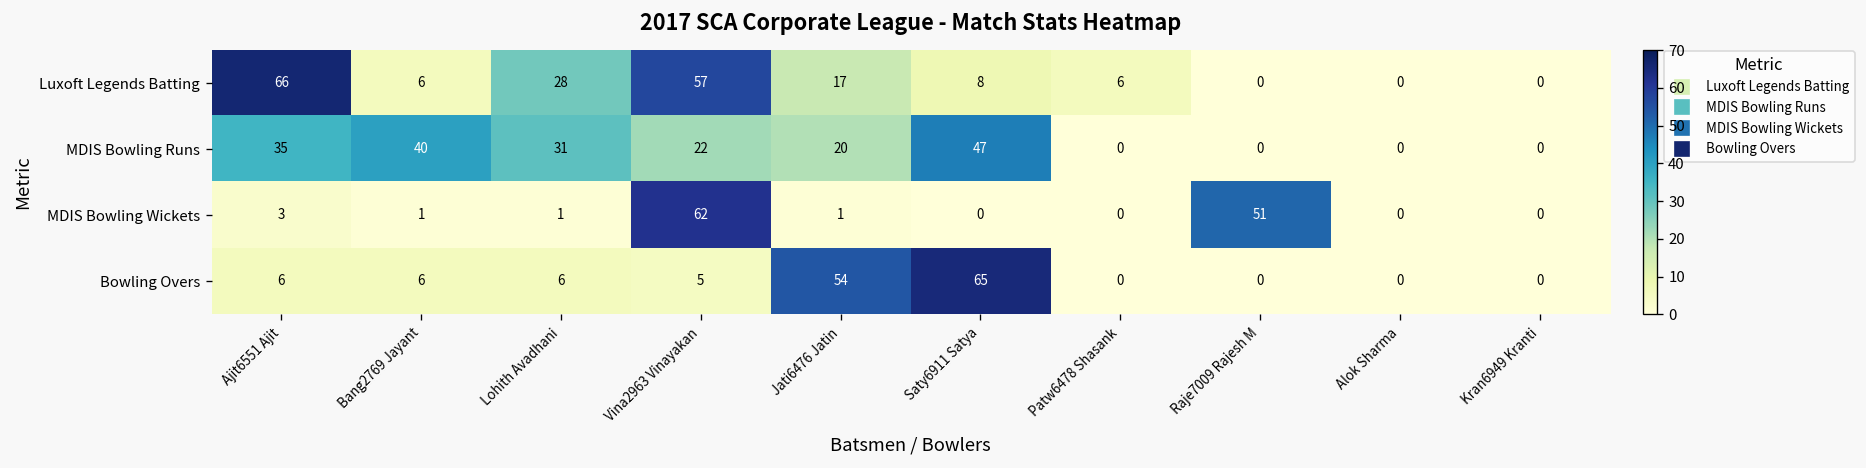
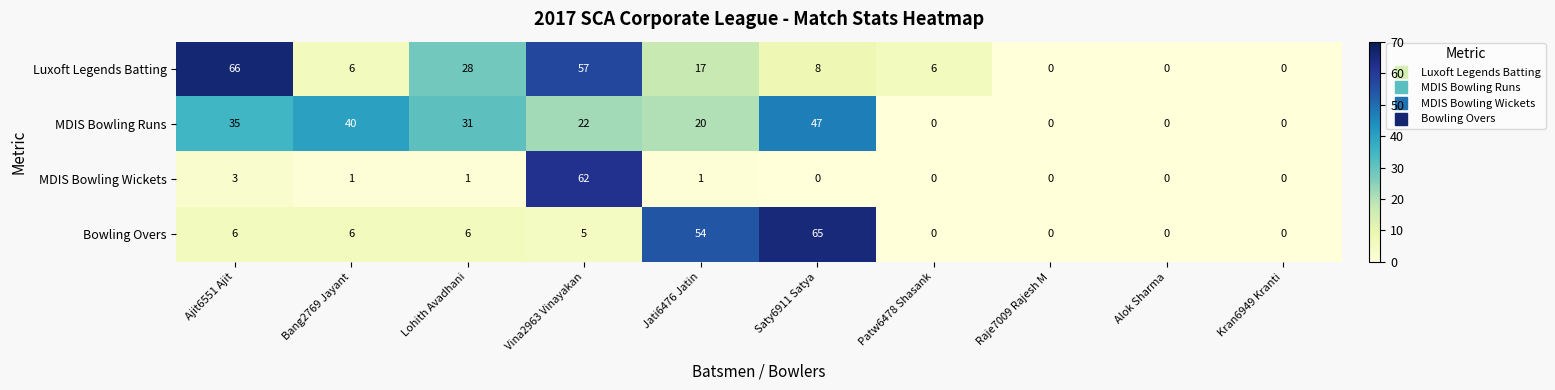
  {
    "Luxoft Legends Batting": {
      "Ajit6551 Ajit": 66,
      "Bang2769 Jayant": 6,
      "Lohith Avadhani": 28,
      "Vina2963 Vinayakan": 57,
      "Jati6476 Jatin": 17,
      "Saty6911 Satya": 8,
      "Patw6478 Shasank": 6,
      "Raje7009 Rajesh M": 0,
      "Alok Sharma": 0,
      "Kran6949 Kranti": 0
    },
    "MDIS Bowling Runs": {
      "Ajit6551 Ajit": 35,
      "Bang2769 Jayant": 40,
      "Lohith Avadhani": 31,
      "Vina2963 Vinayakan": 22,
      "Jati6476 Jatin": 20,
      "Saty6911 Satya": 47,
      "Patw6478 Shasank": 0,
      "Raje7009 Rajesh M": 0,
      "Alok Sharma": 0,
      "Kran6949 Kranti": 0
    },
    "MDIS Bowling Wickets": {
      "Ajit6551 Ajit": 3,
      "Bang2769 Jayant": 1,
      "Lohith Avadhani": 1,
      "Vina2963 Vinayakan": 62,
      "Jati6476 Jatin": 1,
      "Saty6911 Satya": 0,
      "Patw6478 Shasank": 0,
-     "Raje7009 Rajesh M": 51,
+     "Raje7009 Rajesh M": 0,
      "Alok Sharma": 0,
      "Kran6949 Kranti": 0
    },
    "Bowling Overs": {
      "Ajit6551 Ajit": 6,
      "Bang2769 Jayant": 6,
      "Lohith Avadhani": 6,
      "Vina2963 Vinayakan": 5,
      "Jati6476 Jatin": 54,
      "Saty6911 Satya": 65,
      "Patw6478 Shasank": 0,
      "Raje7009 Rajesh M": 0,
      "Alok Sharma": 0,
      "Kran6949 Kranti": 0
    }
  }
